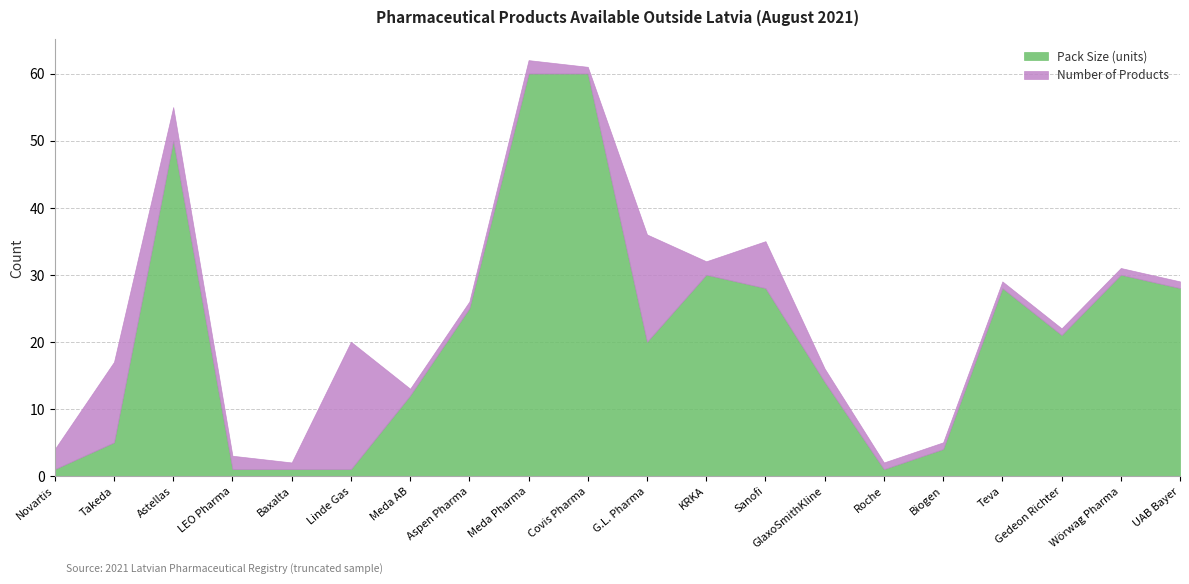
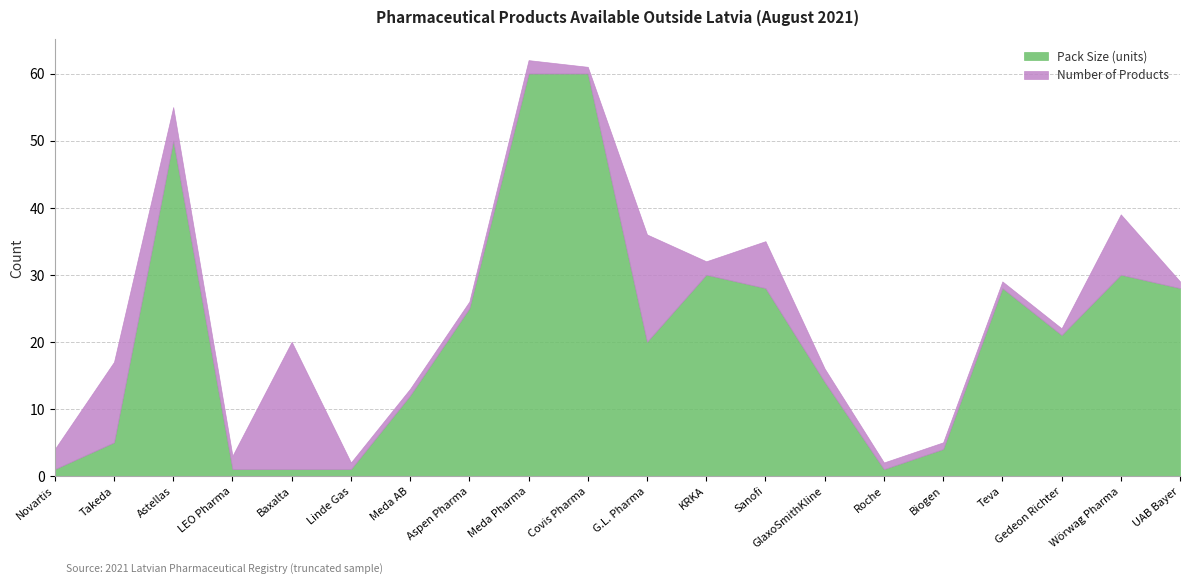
  {
    "Pack Size (units)": {
      "Novartis": 1,
      "Takeda": 5,
      "Astellas": 50,
      "LEO Pharma": 1,
      "Baxalta": 1,
      "Linde Gas": 1,
      "Meda AB": 12,
      "Aspen Pharma": 25,
      "Meda Pharma": 60,
      "Covis Pharma": 60,
      "G.L. Pharma": 20,
      "KRKA": 30,
      "Sanofi": 28,
      "GlaxoSmithKline": 14,
      "Roche": 1,
      "Biogen": 4,
      "Teva": 28,
      "Gedeon Richter": 21,
      "Wörwag Pharma": 30,
      "UAB Bayer": 28
    },
    "Number of Products": {
      "Novartis": 3,
      "Takeda": 12,
      "Astellas": 5,
      "LEO Pharma": 2,
-     "Baxalta": 1,
-     "Linde Gas": 19,
+     "Baxalta": 19,
+     "Linde Gas": 1,
      "Meda AB": 1,
      "Aspen Pharma": 1,
      "Meda Pharma": 2,
      "Covis Pharma": 1,
      "G.L. Pharma": 16,
      "KRKA": 2,
      "Sanofi": 7,
      "GlaxoSmithKline": 2,
      "Roche": 1,
      "Biogen": 1,
      "Teva": 1,
      "Gedeon Richter": 1,
-     "Wörwag Pharma": 1,
+     "Wörwag Pharma": 9,
      "UAB Bayer": 1
    }
  }
